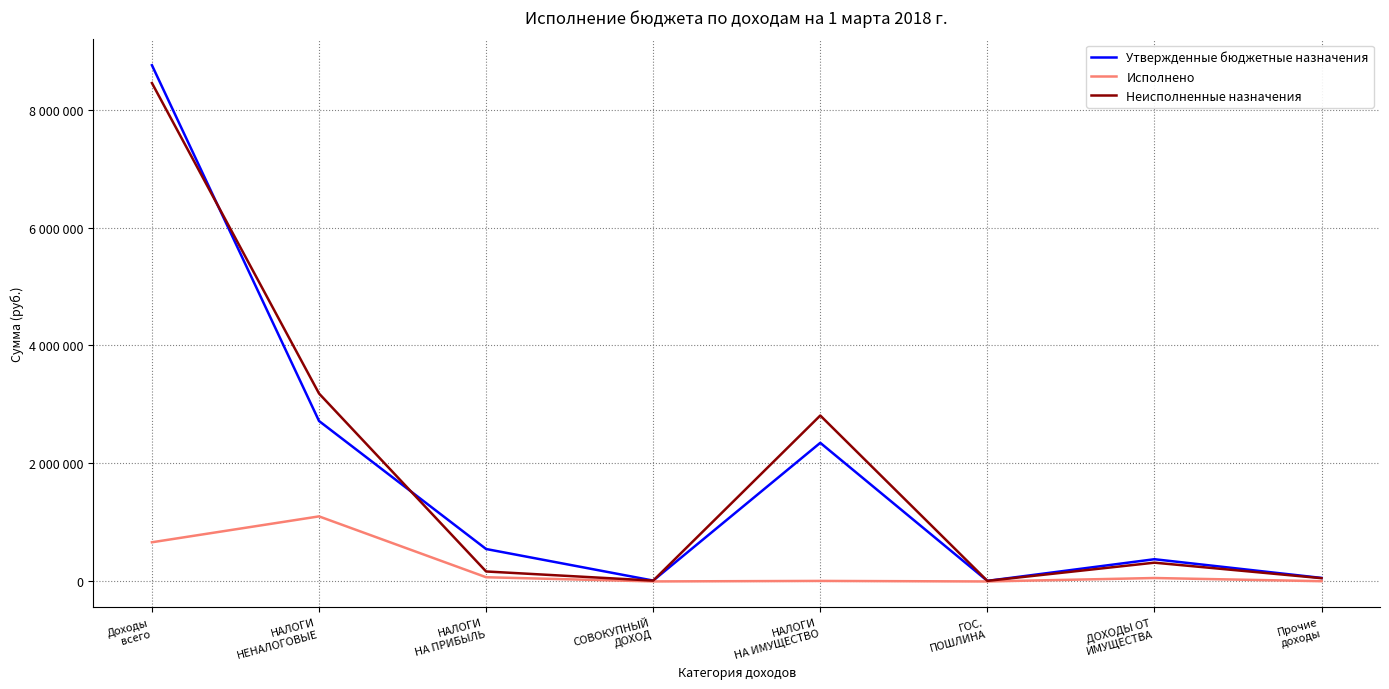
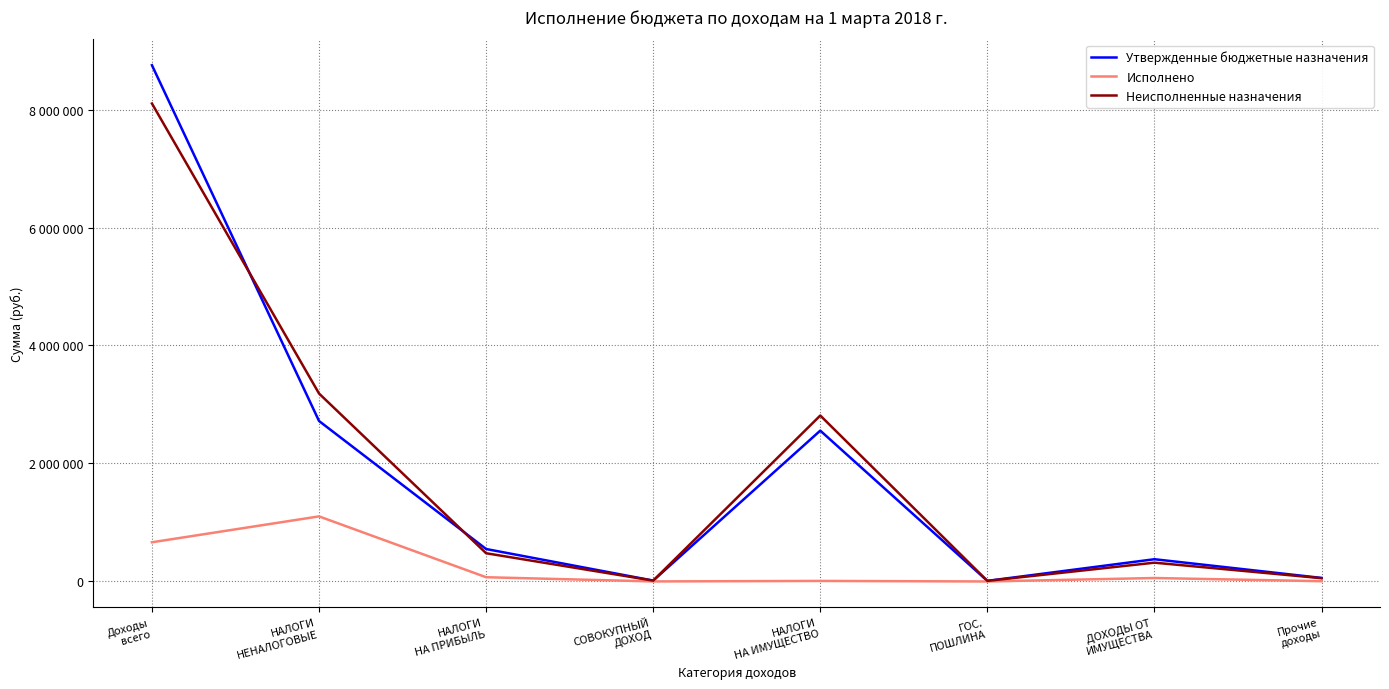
  {
    "Утвержденные бюджетные назначения": {
      "Доходы всего": 8800000,
      "НАЛОГИ НЕНАЛОГОВЫЕ": 2700000,
      "НАЛОГИ НА ПРИБЫЛЬ": 600000,
-     "НАЛОГИ НА ИМУЩЕСТВО": 2400000,
+     "НАЛОГИ НА ИМУЩЕСТВО": 2600000,
      "ДОХОДЫ ОТ ИМУЩЕСТВА": 400000
    },
    "Исполнено": {
      "Доходы всего": 700000,
      "НАЛОГИ НЕНАЛОГОВЫЕ": 1100000,
      "НАЛОГИ НА ПРИБЫЛЬ": 100000,
      "НАЛОГИ НА ИМУЩЕСТВО": 0,
      "ДОХОДЫ ОТ ИМУЩЕСТВА": 100000,
      "Прочие доходы": 0
    },
    "Неисполненные назначения": {
-     "Доходы всего": 8400000,
+     "Доходы всего": 8100000,
      "НАЛОГИ НЕНАЛОГОВЫЕ": 3200000,
-     "НАЛОГИ НА ПРИБЫЛЬ": 200000,
+     "НАЛОГИ НА ПРИБЫЛЬ": 500000,
      "НАЛОГИ НА ИМУЩЕСТВО": 2800000,
      "ДОХОДЫ ОТ ИМУЩЕСТВА": 300000
    }
  }
